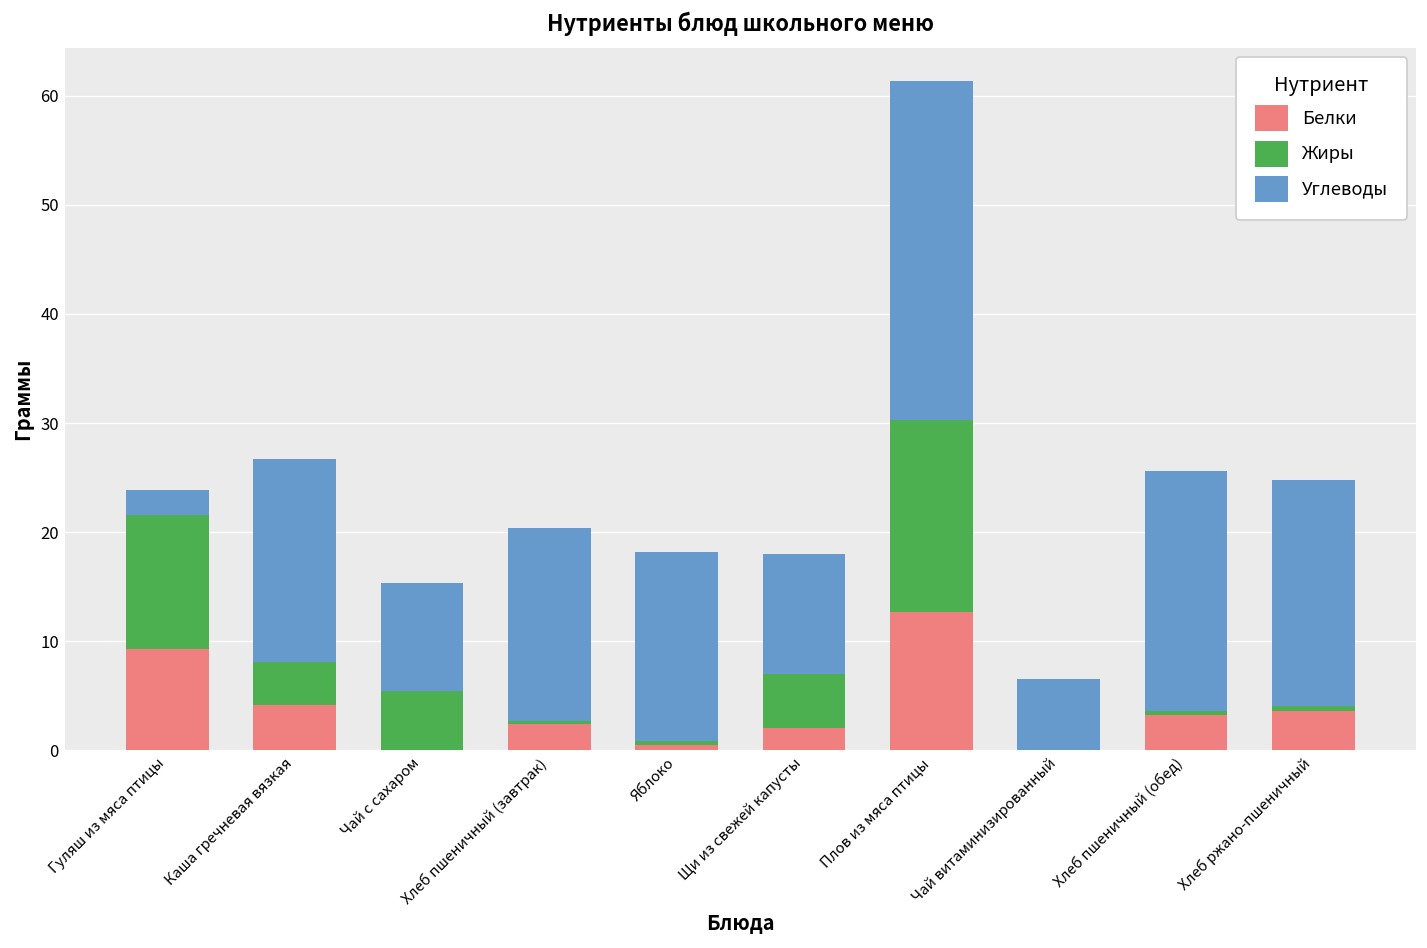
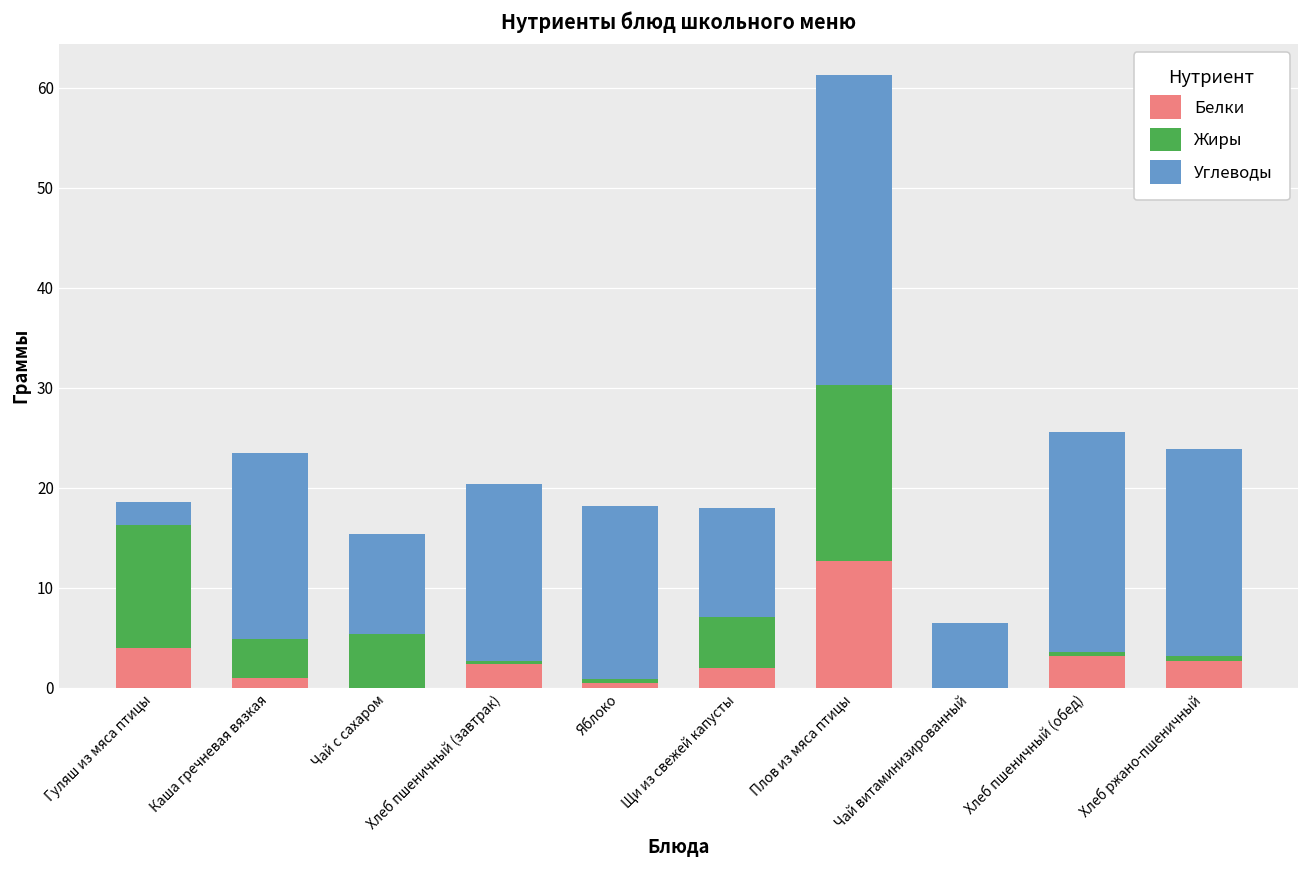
  {
    "Белки": {
-     "Гуляш из мяса птицы": 9,
-     "Каша гречневая вязкая": 4,
+     "Гуляш из мяса птицы": 4,
+     "Каша гречневая вязкая": 1,
      "Чай с сахаром": 0,
      "Хлеб пшеничный (завтрак)": 2,
      "Яблоко": 0,
      "Щи из свежей капусты": 2,
      "Плов из мяса птицы": 13,
      "Чай витаминизированный": 0,
      "Хлеб пшеничный (обед)": 3,
-     "Хлеб ржано-пшеничный": 4
+     "Хлеб ржано-пшеничный": 3
    },
    "Жиры": {
      "Гуляш из мяса птицы": 12,
      "Каша гречневая вязкая": 4,
      "Чай с сахаром": 5,
      "Хлеб пшеничный (завтрак)": 0,
      "Яблоко": 0,
      "Щи из свежей капусты": 5,
      "Плов из мяса птицы": 18,
      "Чай витаминизированный": 0,
      "Хлеб пшеничный (обед)": 0,
      "Хлеб ржано-пшеничный": 0
    },
    "Углеводы": {
      "Гуляш из мяса птицы": 2,
      "Каша гречневая вязкая": 19,
      "Чай с сахаром": 10,
      "Хлеб пшеничный (завтрак)": 18,
      "Яблоко": 17,
      "Щи из свежей капусты": 11,
      "Плов из мяса птицы": 31,
      "Чай витаминизированный": 7,
      "Хлеб пшеничный (обед)": 22,
      "Хлеб ржано-пшеничный": 21
    }
  }
